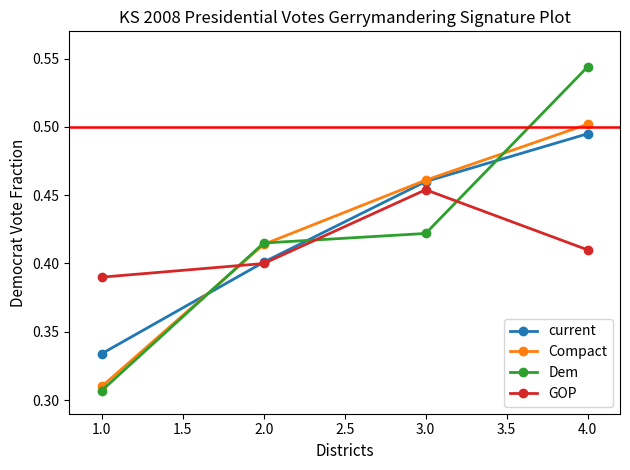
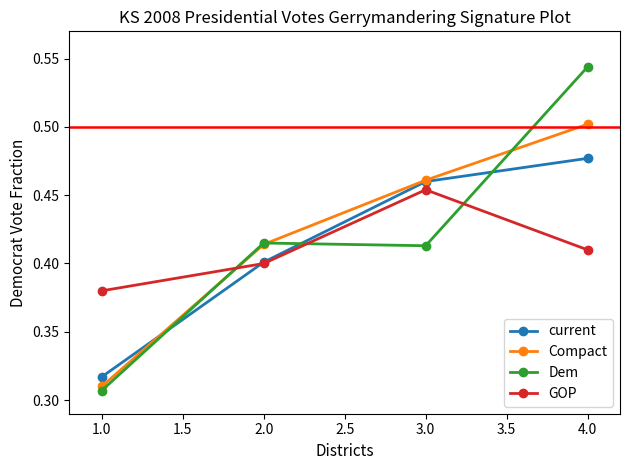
  {
    "current": {
-     "1.0": 0.334,
-     "4.0": 0.495
+     "1.0": 0.317,
+     "4.0": 0.477
    },
    "Compact": {
      "1.0": 0.310,
      "4.0": 0.502
    },
    "Dem": {
      "1.0": 0.307,
-     "3.0": 0.422,
+     "3.0": 0.413,
      "4.0": 0.544
    },
    "GOP": {
-     "1.0": 0.39,
+     "1.0": 0.38,
      "3.0": 0.454,
      "4.0": 0.41
    }
  }
